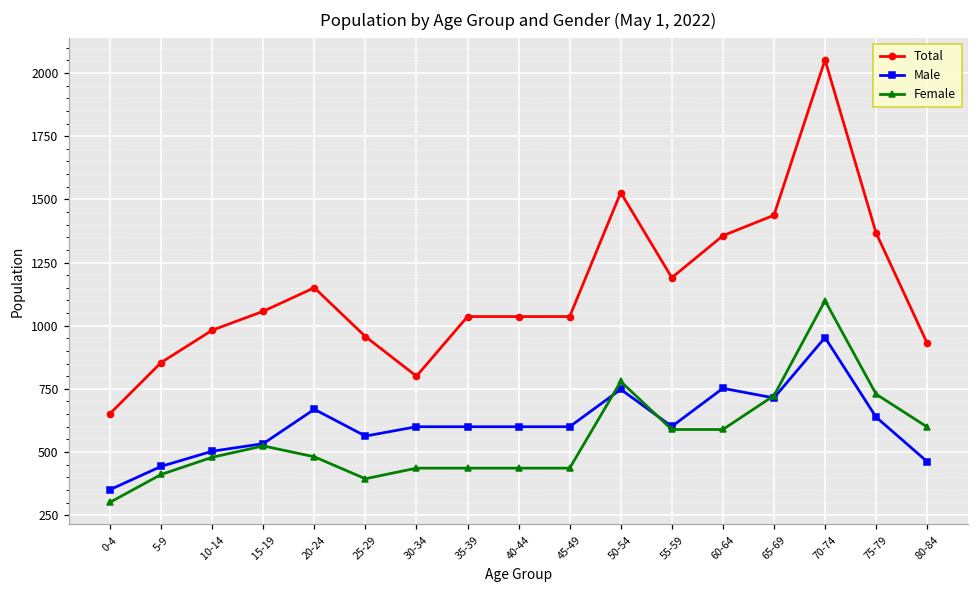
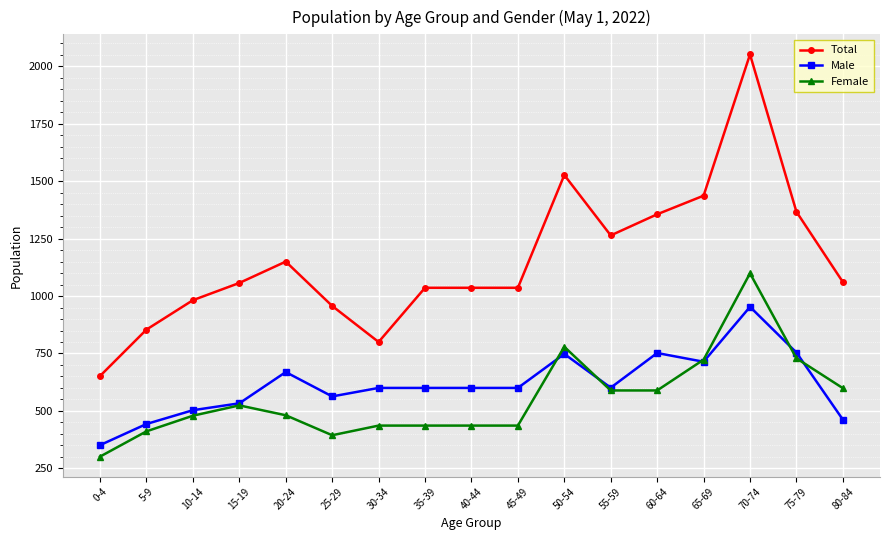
  {
    "Total": {
      "0-4": 650,
      "5-9": 850,
      "10-14": 980,
      "15-19": 1060,
      "20-24": 1150,
      "25-29": 960,
      "30-34": 800,
      "35-39": 1040,
      "40-44": 1040,
      "45-49": 1040,
      "50-54": 1530,
-     "55-59": 1190,
+     "55-59": 1260,
      "60-64": 1360,
      "65-69": 1440,
      "70-74": 2050,
      "75-79": 1370,
-     "80-84": 930
+     "80-84": 1060
    },
    "Male": {
      "0-4": 350,
      "5-9": 440,
      "10-14": 500,
      "20-24": 670,
      "25-29": 560,
      "30-34": 600,
      "35-39": 600,
      "40-44": 600,
      "45-49": 600,
      "50-54": 750,
      "55-59": 600,
      "60-64": 750,
      "70-74": 950,
-     "75-79": 640,
+     "75-79": 750,
      "80-84": 460
    },
    "Female": {
      "0-4": 300,
      "5-9": 410,
      "10-14": 480,
      "20-24": 480,
      "25-29": 390,
      "30-34": 440,
      "35-39": 440,
      "40-44": 440,
      "45-49": 440,
      "50-54": 780,
      "55-59": 590,
      "60-64": 590,
      "70-74": 1100,
      "75-79": 730,
      "80-84": 600
    }
  }
